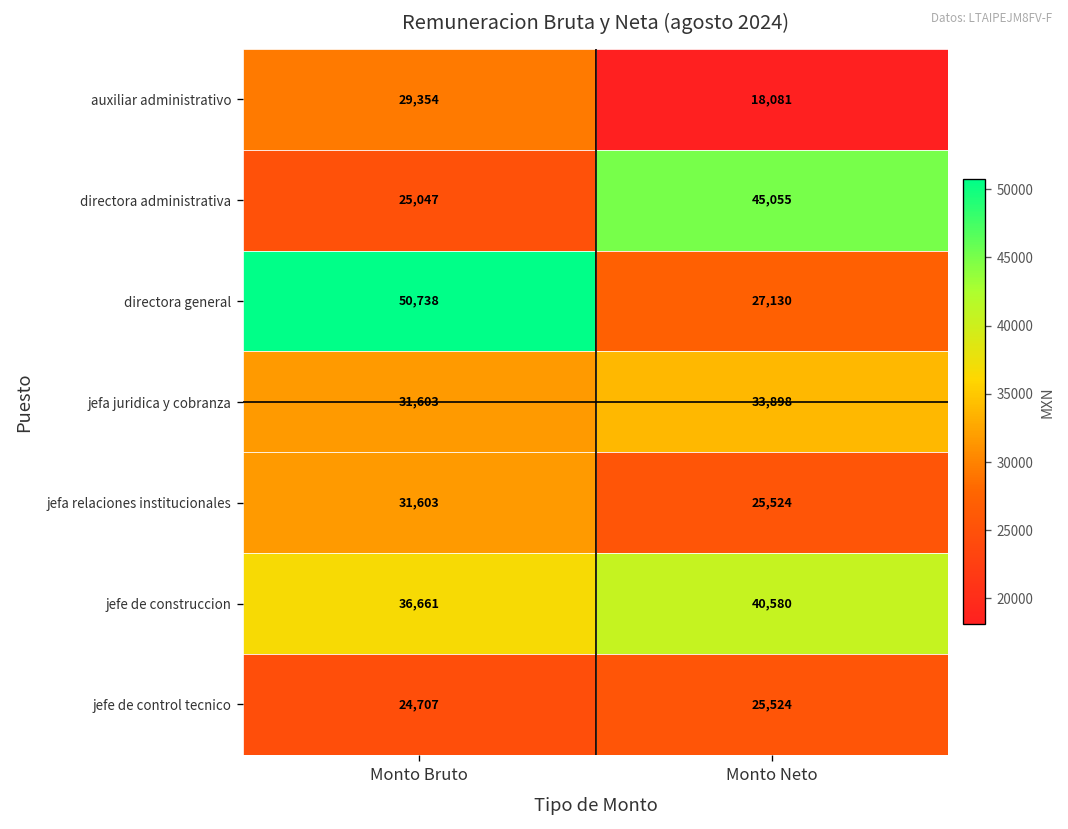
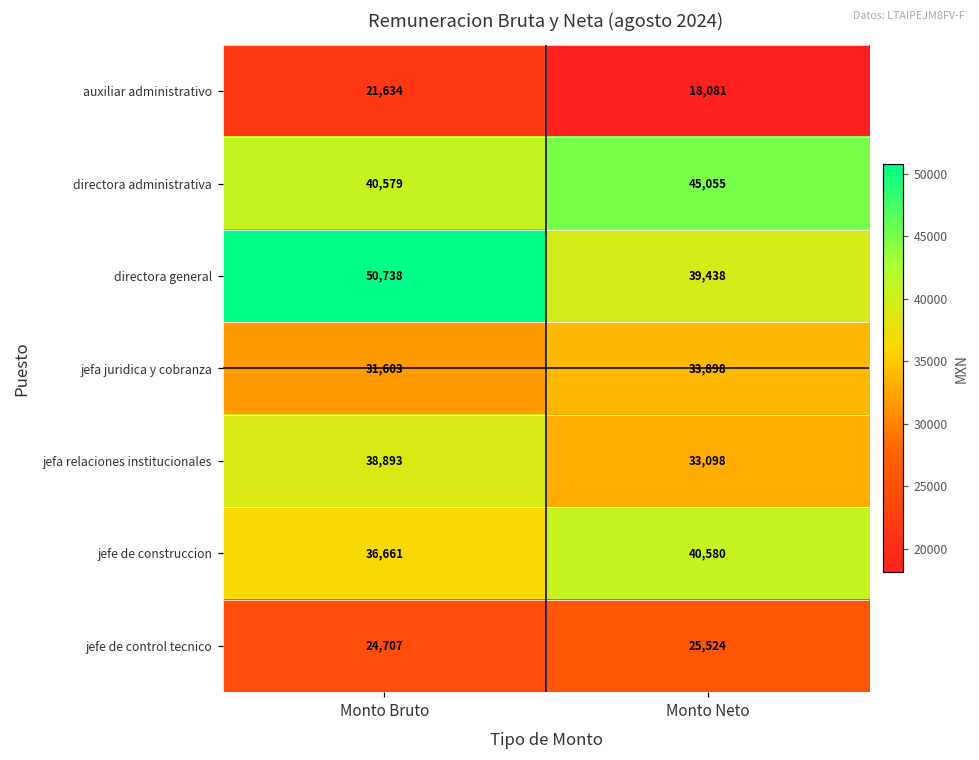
  {
    "auxiliar administrativo": {
-     "Monto Bruto": "29,354",
+     "Monto Bruto": "21,634",
      "Monto Neto": "18,081"
    },
    "directora administrativa": {
-     "Monto Bruto": "25,047",
+     "Monto Bruto": "40,579",
      "Monto Neto": "45,055"
    },
    "directora general": {
      "Monto Bruto": "50,738",
-     "Monto Neto": "27,130"
+     "Monto Neto": "39,438"
    },
    "jefa juridica y cobranza": {
      "Monto Bruto": "31,603",
      "Monto Neto": "33,898"
    },
    "jefa relaciones institucionales": {
-     "Monto Bruto": "31,603",
-     "Monto Neto": "25,524"
+     "Monto Bruto": "38,893",
+     "Monto Neto": "33,098"
    },
    "jefe de construccion": {
      "Monto Bruto": "36,661",
      "Monto Neto": "40,580"
    },
    "jefe de control tecnico": {
      "Monto Bruto": "24,707",
      "Monto Neto": "25,524"
    }
  }
